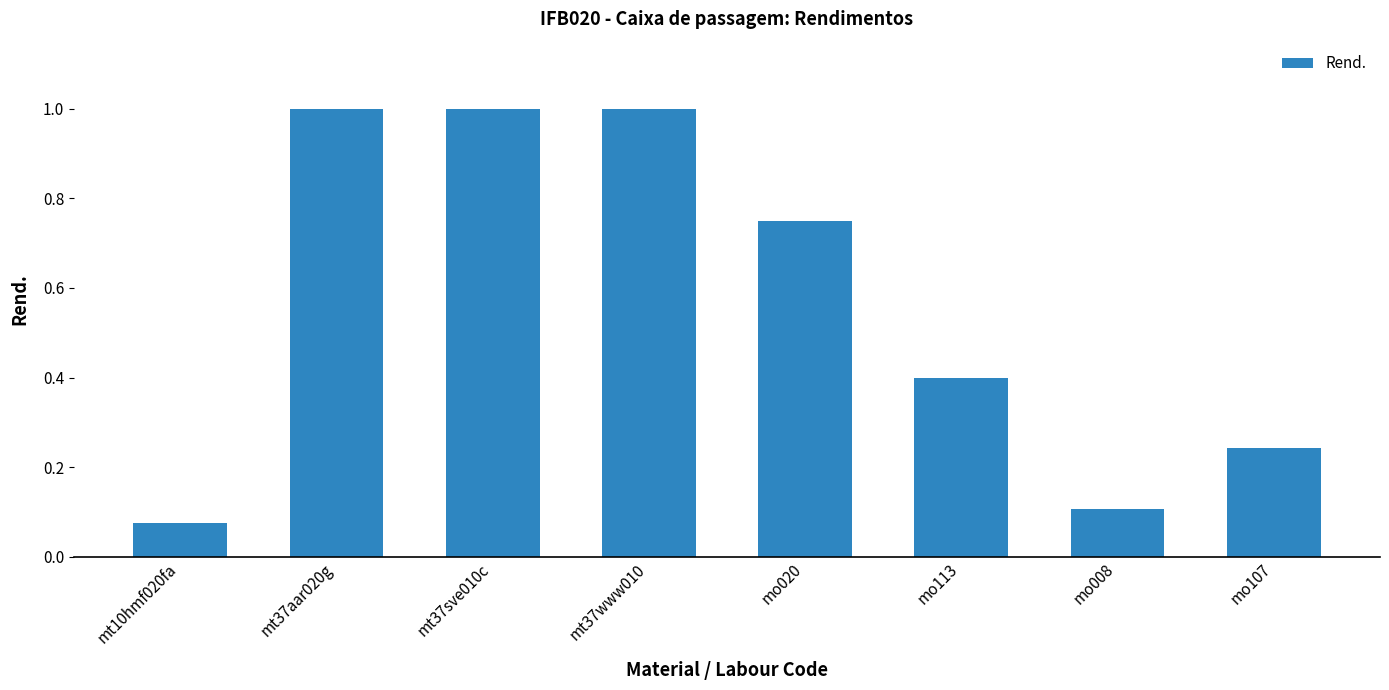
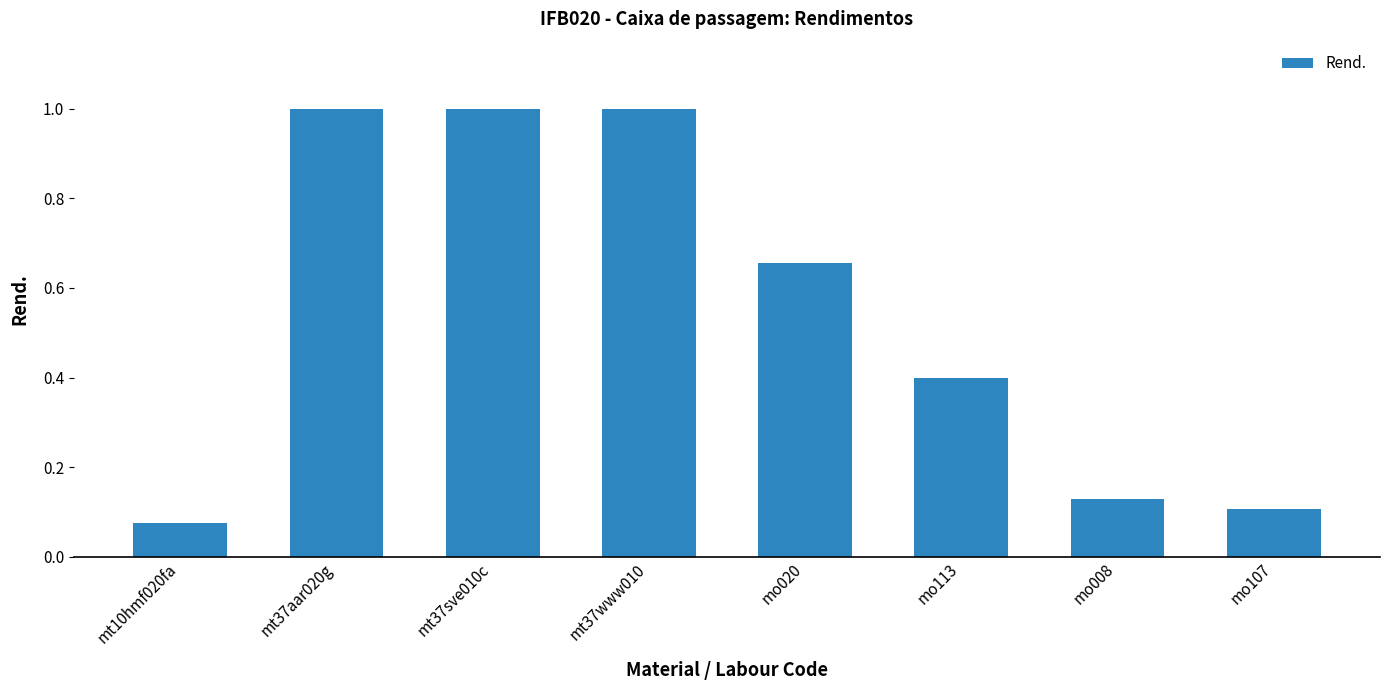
  {
    "mt10hmf020fa": 0.08,
    "mt37aar020g": 1.00,
    "mt37sve010c": 1.00,
    "mt37www010": 1.00,
-   "mo020": 0.75,
+   "mo020": 0.66,
    "mo113": 0.40,
-   "mo008": 0.11,
-   "mo107": 0.24
+   "mo008": 0.13,
+   "mo107": 0.11
  }
